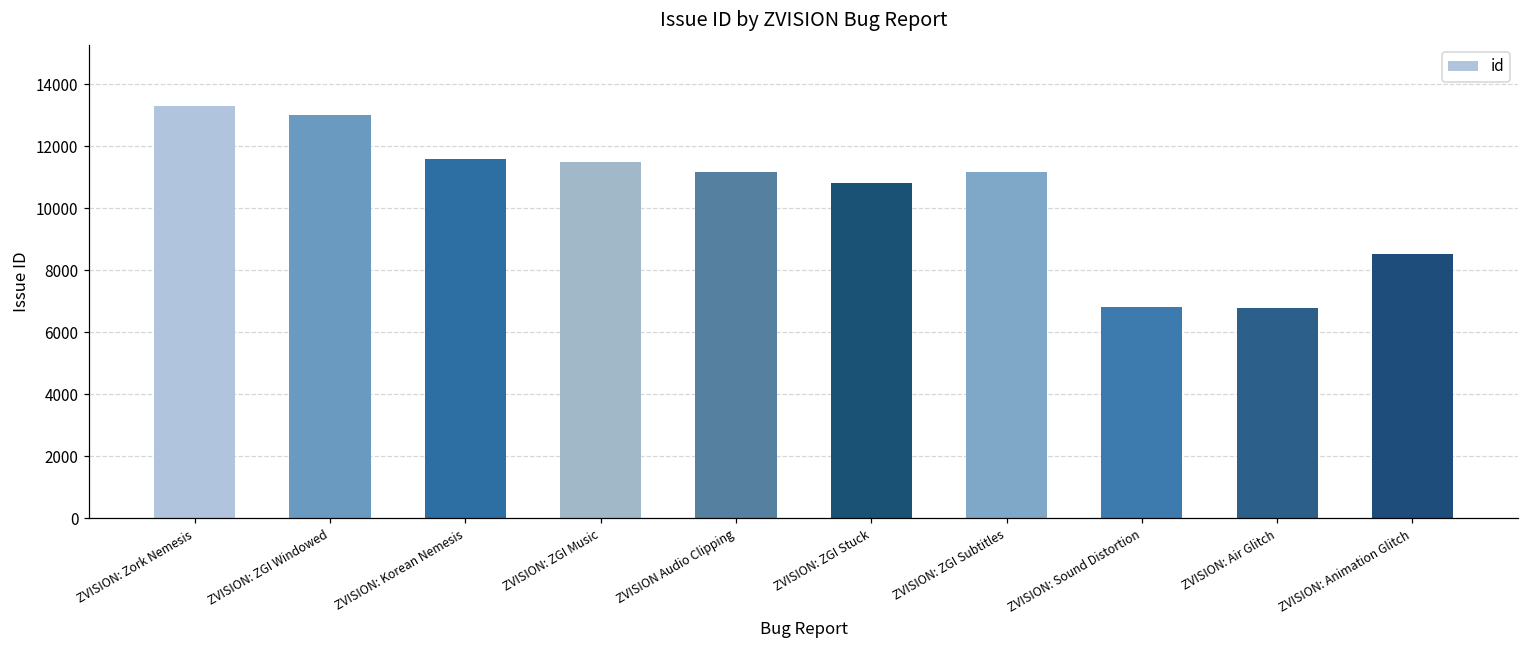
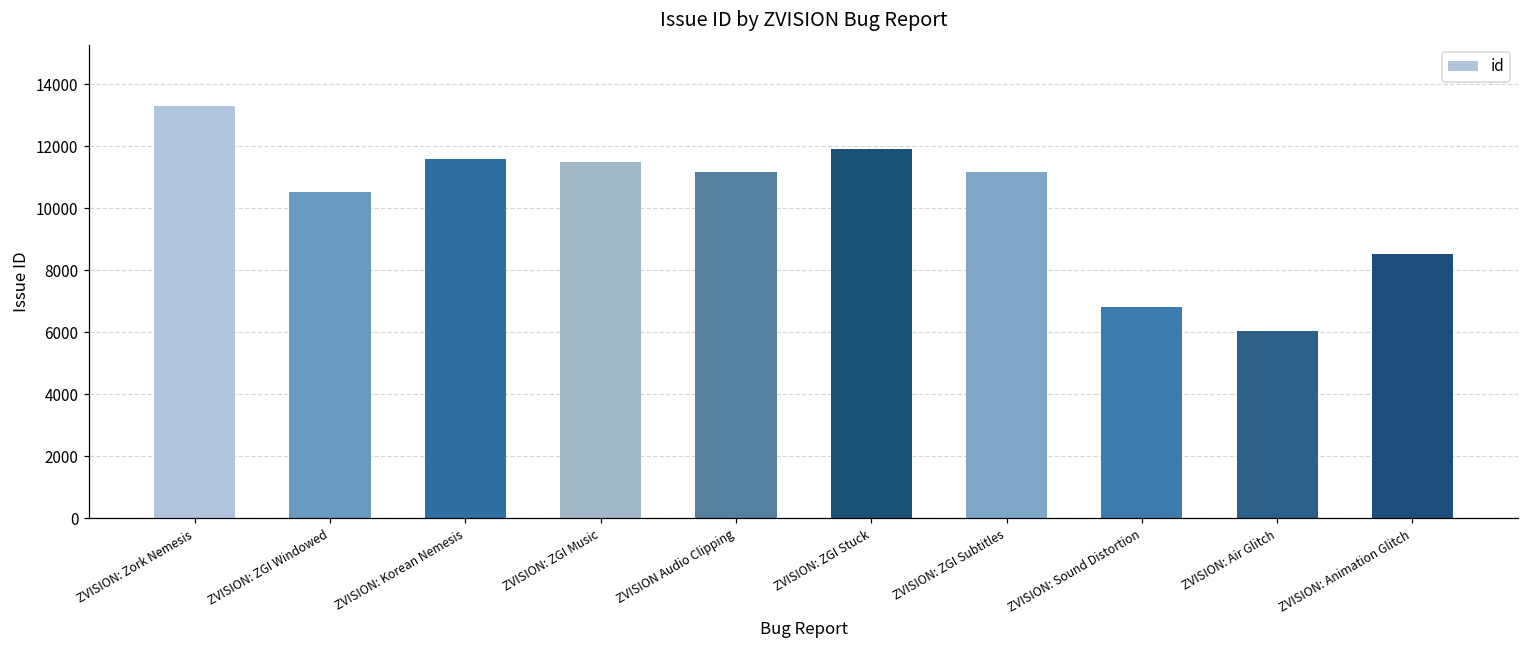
  {
    "ZVISION: Zork Nemesis": 13300,
-   "ZVISION: ZGI Windowed": 13000,
+   "ZVISION: ZGI Windowed": 10500,
    "ZVISION: Korean Nemesis": 11600,
    "ZVISION: ZGI Music": 11500,
    "ZVISION Audio Clipping": 11200,
-   "ZVISION: ZGI Stuck": 10800,
+   "ZVISION: ZGI Stuck": 11900,
    "ZVISION: ZGI Subtitles": 11200,
    "ZVISION: Sound Distortion": 6800,
-   "ZVISION: Air Glitch": 6800,
+   "ZVISION: Air Glitch": 6000,
    "ZVISION: Animation Glitch": 8500
  }
